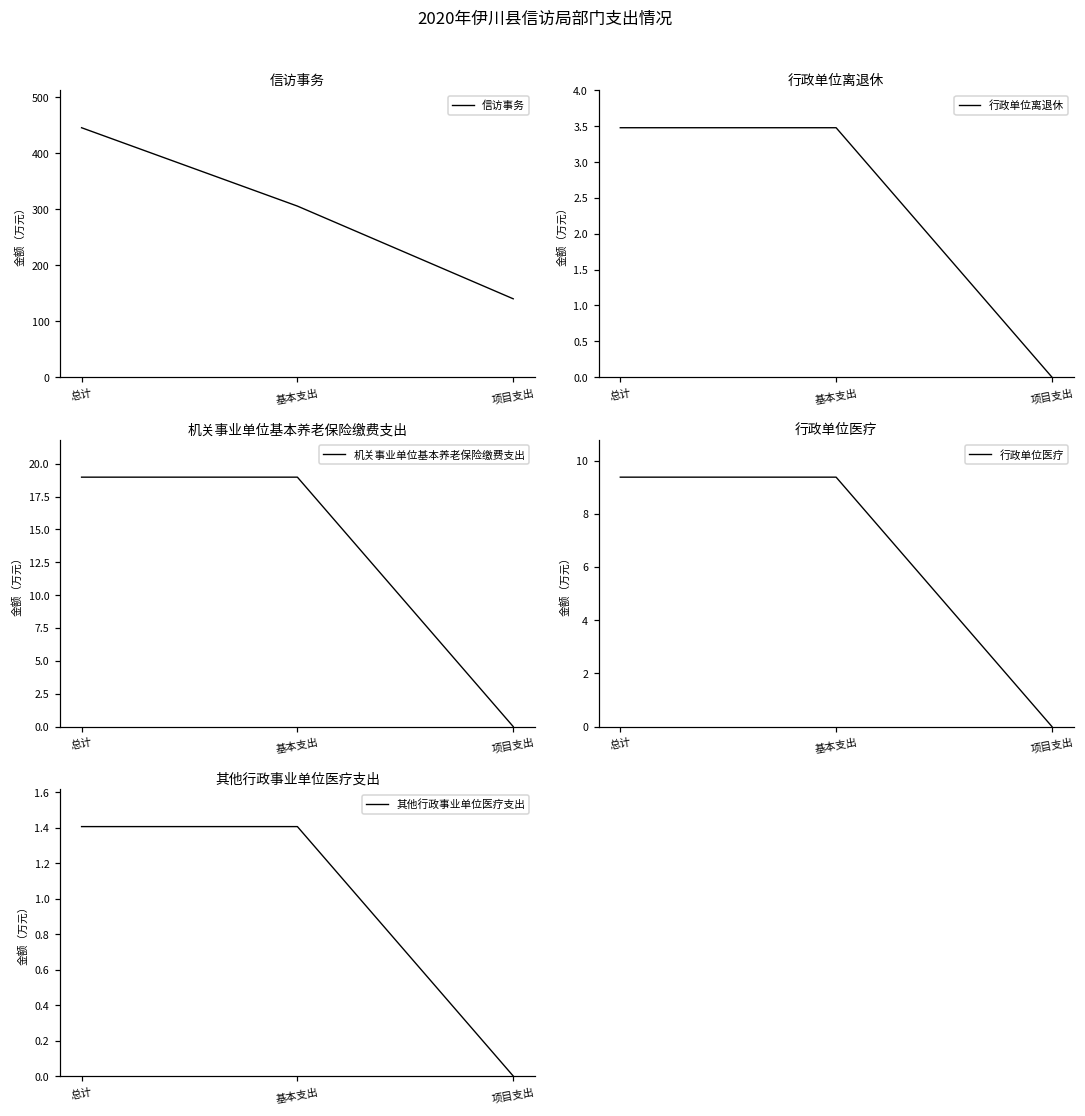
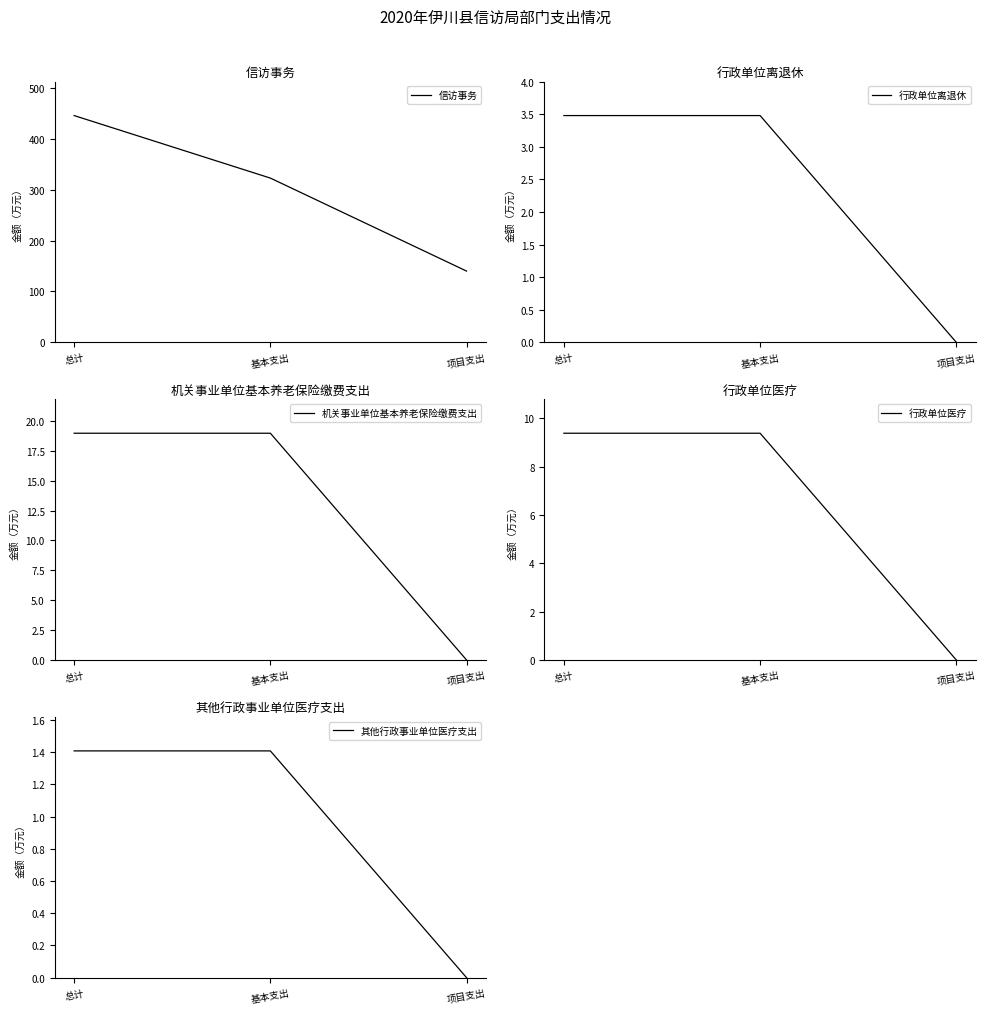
  {
    "信访事务": {
      "总计": 450,
-     "基本支出": 310,
+     "基本支出": 320,
      "项目支出": 140
    },
    "行政单位离退休": {
      "总计": 3.5,
      "基本支出": 3.5,
      "项目支出": 0.0
    },
    "机关事业单位基本养老保险缴费支出": {
      "总计": 19.0,
      "基本支出": 19.0,
      "项目支出": 0.0
    },
    "行政单位医疗": {
      "总计": 9.4,
      "基本支出": 9.4,
      "项目支出": 0.0
    },
    "其他行政事业单位医疗支出": {
      "总计": 1.41,
      "基本支出": 1.41,
      "项目支出": 0.00
    }
  }
